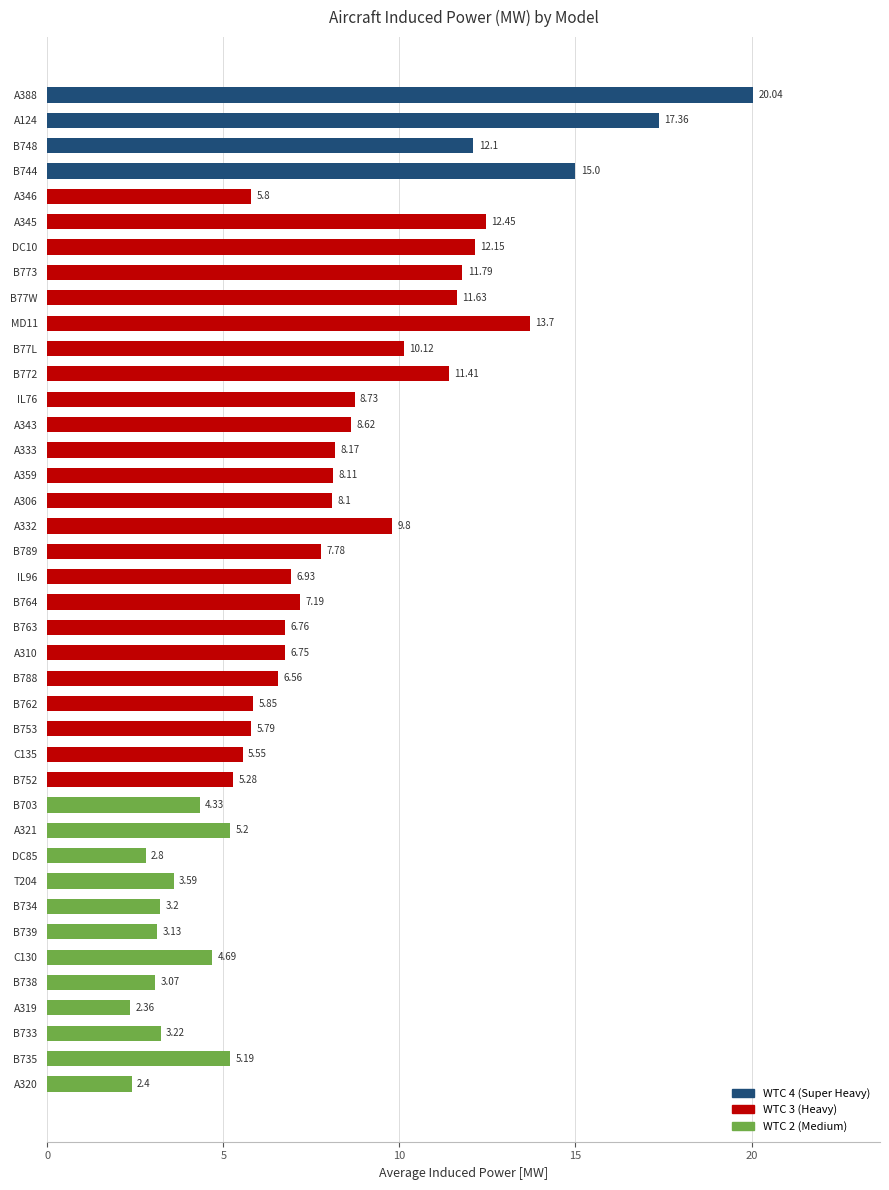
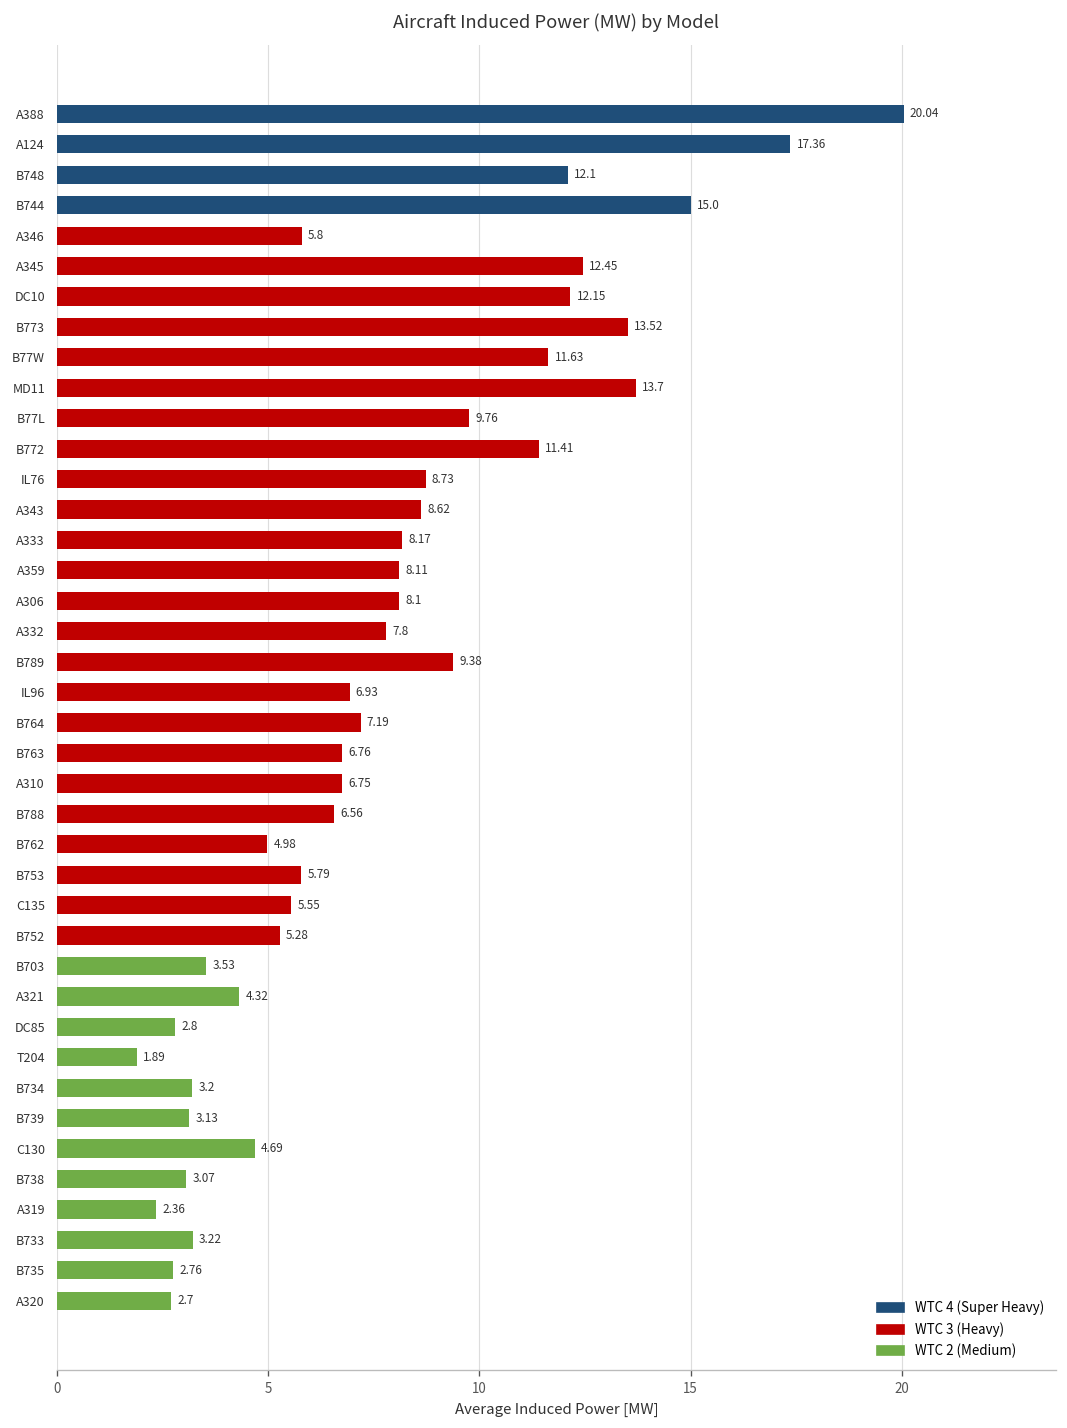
  {
    "A388": 20.04,
    "A124": 17.36,
    "B748": 12.1,
    "B744": 15.0,
    "A346": 5.8,
    "A345": 12.45,
    "DC10": 12.15,
-   "B773": 11.79,
+   "B773": 13.52,
    "B77W": 11.63,
    "MD11": 13.7,
-   "B77L": 10.12,
+   "B77L": 9.76,
    "B772": 11.41,
    "IL76": 8.73,
    "A343": 8.62,
    "A333": 8.17,
    "A359": 8.11,
    "A306": 8.1,
-   "A332": 9.8,
-   "B789": 7.78,
+   "A332": 7.8,
+   "B789": 9.38,
    "IL96": 6.93,
    "B764": 7.19,
    "B763": 6.76,
    "A310": 6.75,
    "B788": 6.56,
-   "B762": 5.85,
+   "B762": 4.98,
    "B753": 5.79,
    "C135": 5.55,
    "B752": 5.28,
-   "B703": 4.33,
-   "A321": 5.2,
+   "B703": 3.53,
+   "A321": 4.32,
    "DC85": 2.8,
-   "T204": 3.59,
+   "T204": 1.89,
    "B734": 3.2,
    "B739": 3.13,
    "C130": 4.69,
    "B738": 3.07,
    "A319": 2.36,
    "B733": 3.22,
-   "B735": 5.19,
-   "A320": 2.4
+   "B735": 2.76,
+   "A320": 2.7
  }
